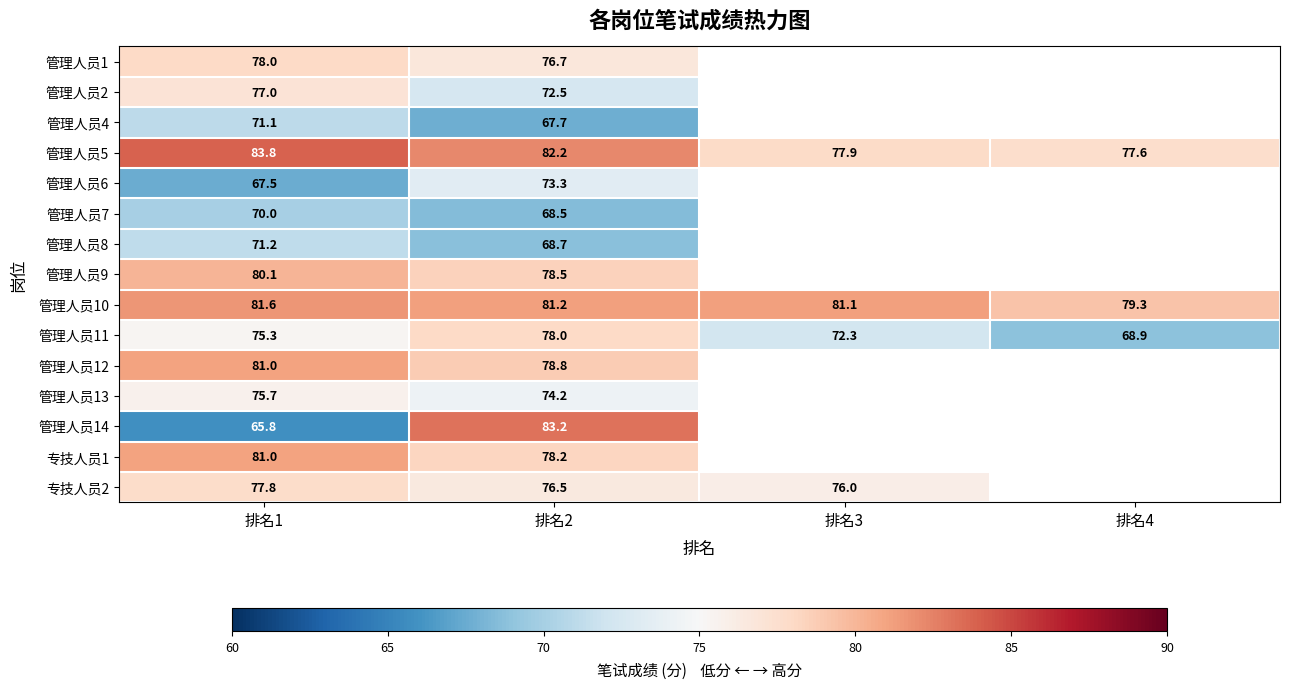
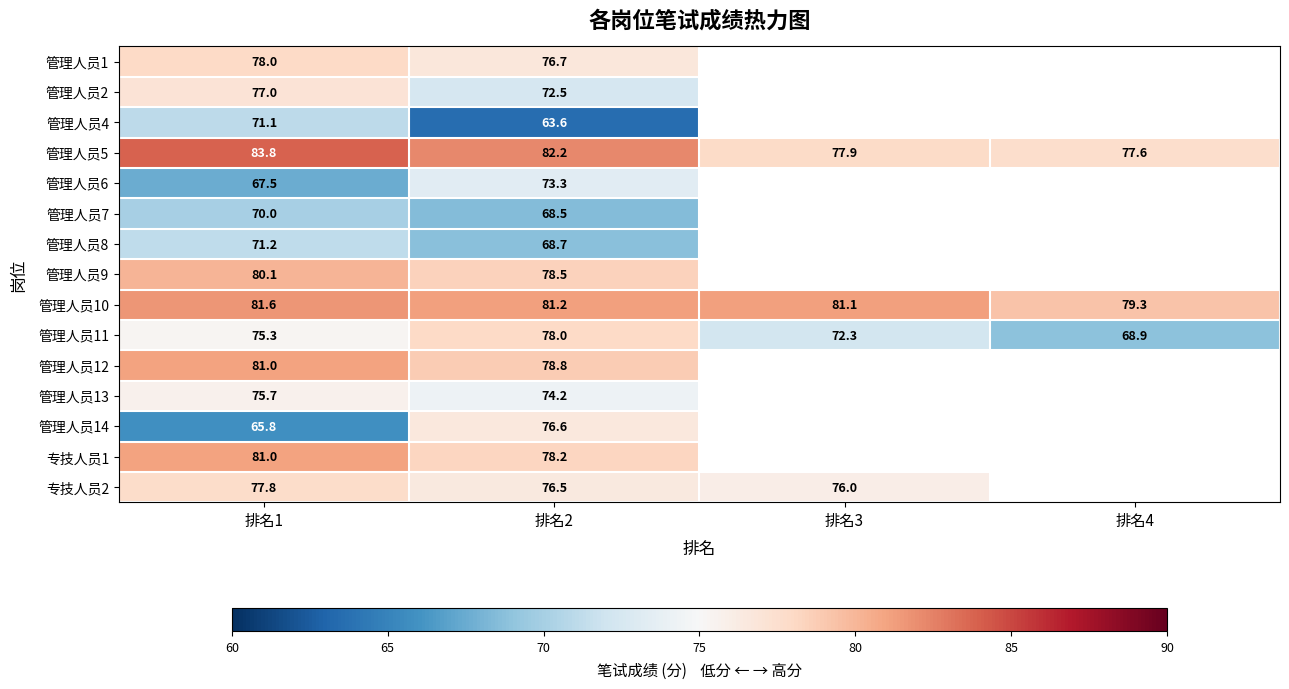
  {
    "管理人员1": {
      "排名1": 78.0,
      "排名2": 76.7
    },
    "管理人员2": {
      "排名1": 77.0,
      "排名2": 72.5
    },
    "管理人员4": {
      "排名1": 71.1,
-     "排名2": 67.7
+     "排名2": 63.6
    },
    "管理人员5": {
      "排名1": 83.8,
      "排名2": 82.2,
      "排名3": 77.9,
      "排名4": 77.6
    },
    "管理人员6": {
      "排名1": 67.5,
      "排名2": 73.3
    },
    "管理人员7": {
      "排名1": 70.0,
      "排名2": 68.5
    },
    "管理人员8": {
      "排名1": 71.2,
      "排名2": 68.7
    },
    "管理人员9": {
      "排名1": 80.1,
      "排名2": 78.5
    },
    "管理人员10": {
      "排名1": 81.6,
      "排名2": 81.2,
      "排名3": 81.1,
      "排名4": 79.3
    },
    "管理人员11": {
      "排名1": 75.3,
      "排名2": 78.0,
      "排名3": 72.3,
      "排名4": 68.9
    },
    "管理人员12": {
      "排名1": 81.0,
      "排名2": 78.8
    },
    "管理人员13": {
      "排名1": 75.7,
      "排名2": 74.2
    },
    "管理人员14": {
      "排名1": 65.8,
-     "排名2": 83.2
+     "排名2": 76.6
    },
    "专技人员1": {
      "排名1": 81.0,
      "排名2": 78.2
    },
    "专技人员2": {
      "排名1": 77.8,
      "排名2": 76.5,
      "排名3": 76.0
    }
  }
